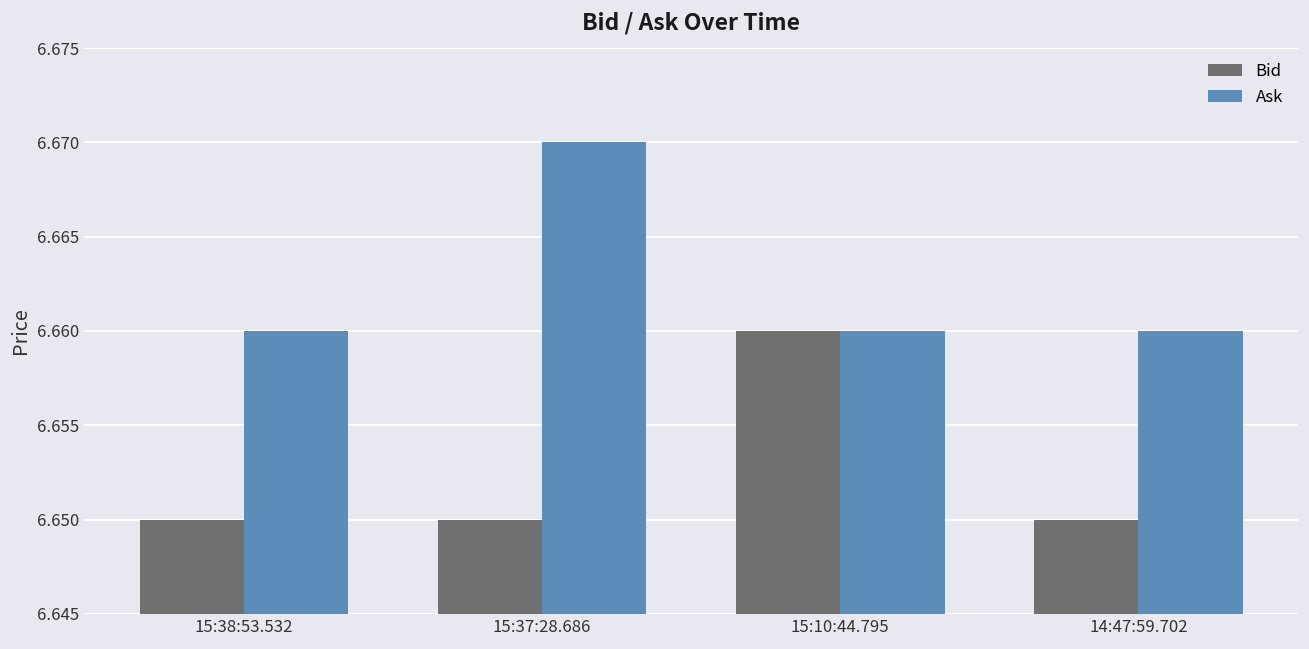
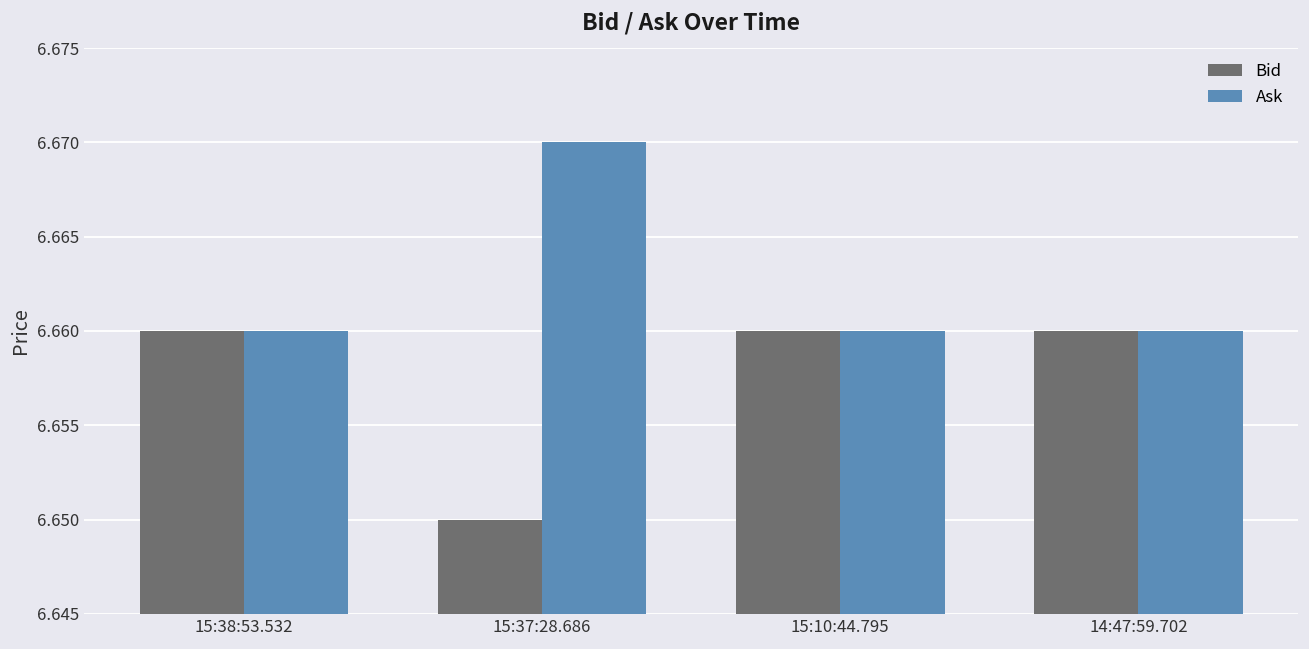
  {
    "Bid": {
-     "15:38:53.532": 6.65,
+     "15:38:53.532": 6.66,
      "15:37:28.686": 6.65,
      "15:10:44.795": 6.66,
-     "14:47:59.702": 6.65
+     "14:47:59.702": 6.66
    },
    "Ask": {
      "15:38:53.532": 6.66,
      "15:37:28.686": 6.67,
      "15:10:44.795": 6.66,
      "14:47:59.702": 6.66
    }
  }
